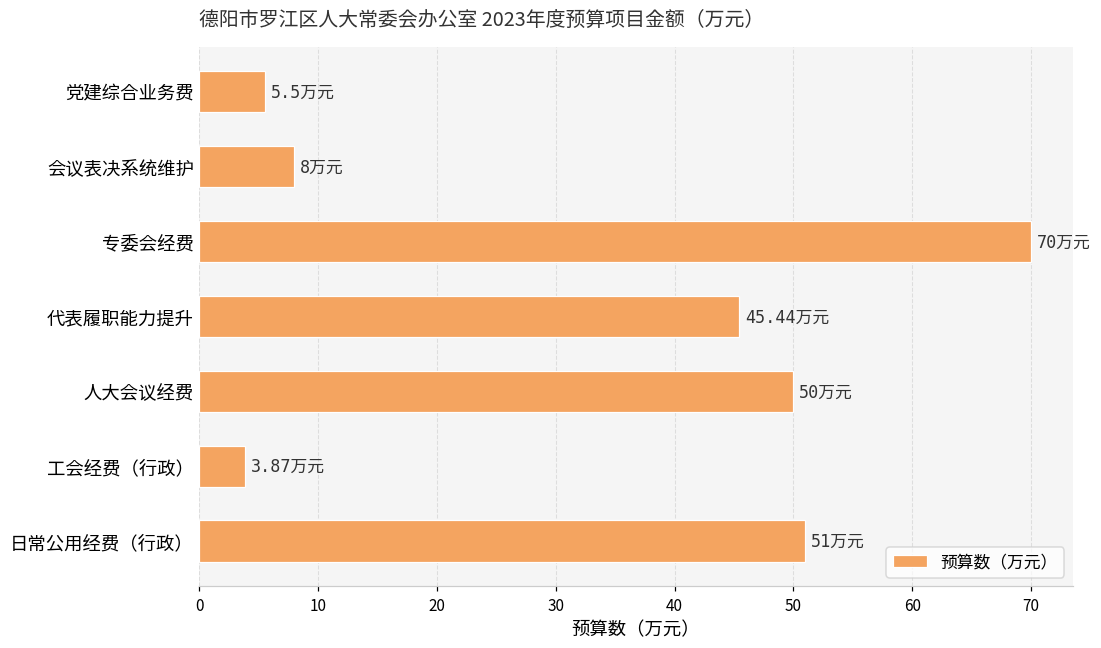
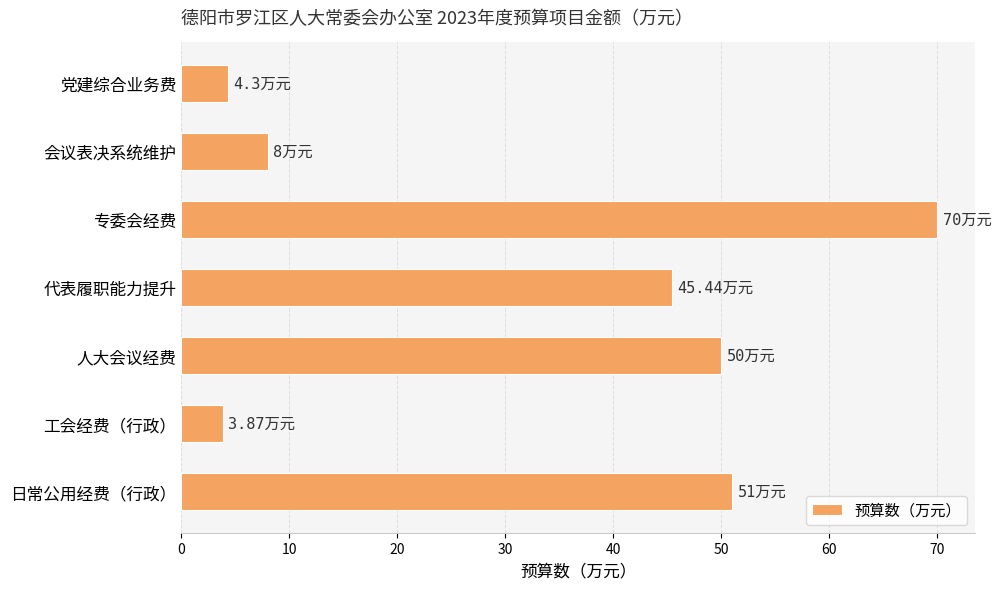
  {
-   "党建综合业务费": 5.5,
+   "党建综合业务费": 4.3,
    "会议表决系统维护": 8,
    "专委会经费": 70,
    "代表履职能力提升": 45.44,
    "人大会议经费": 50,
    "工会经费（行政）": 3.87,
    "日常公用经费（行政）": 51
  }
